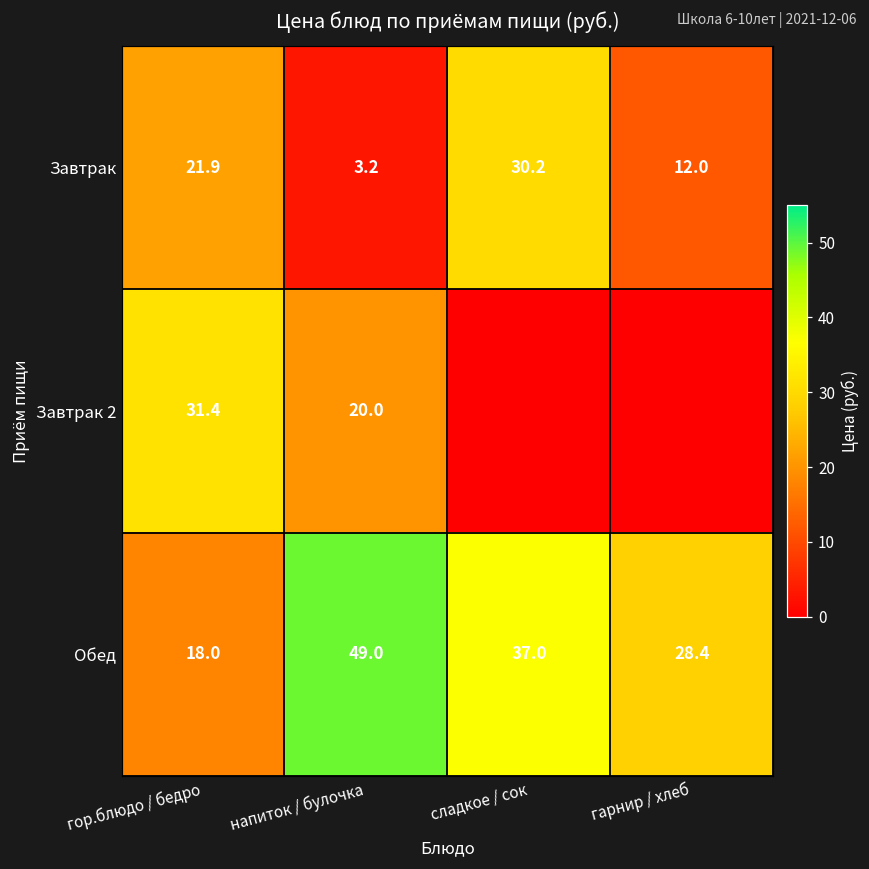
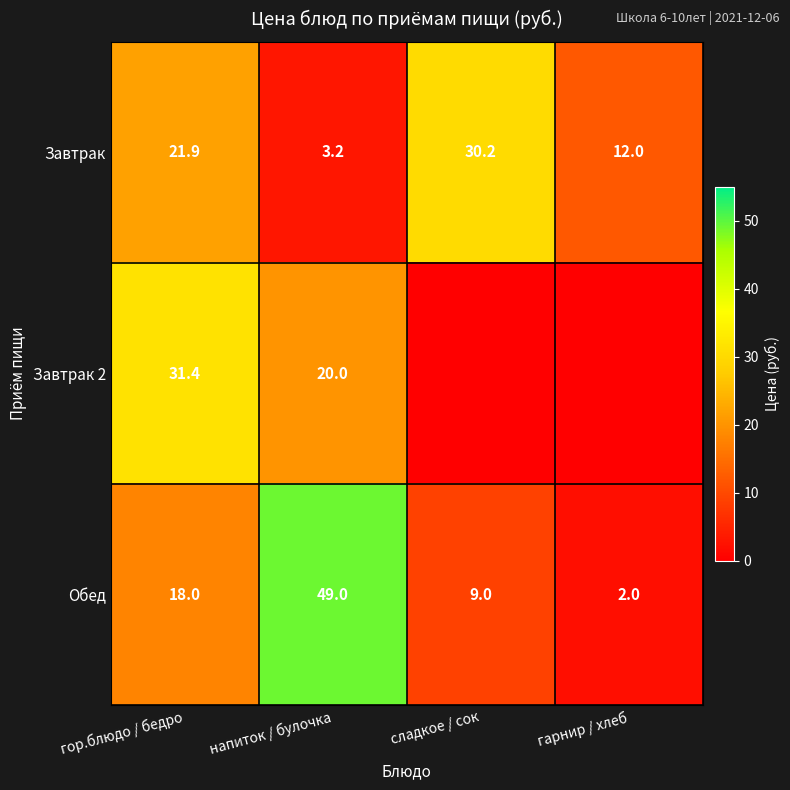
  {
    "Завтрак": {
      "гор.блюдо / бедро": 21.9,
      "напиток / булочка": 3.2,
      "сладкое / сок": 30.2,
      "гарнир / хлеб": 12.0
    },
    "Завтрак 2": {
      "гор.блюдо / бедро": 31.4,
      "напиток / булочка": 20.0
    },
    "Обед": {
      "гор.блюдо / бедро": 18.0,
      "напиток / булочка": 49.0,
-     "сладкое / сок": 37.0,
-     "гарнир / хлеб": 28.4
+     "сладкое / сок": 9.0,
+     "гарнир / хлеб": 2.0
    }
  }
